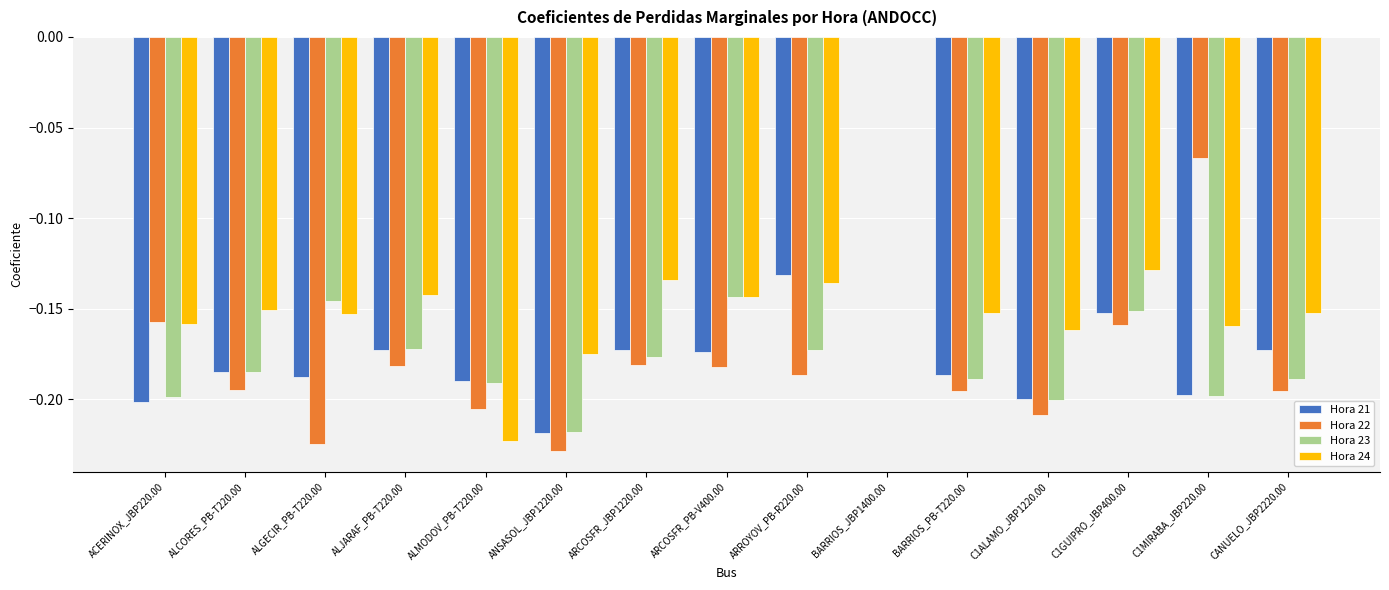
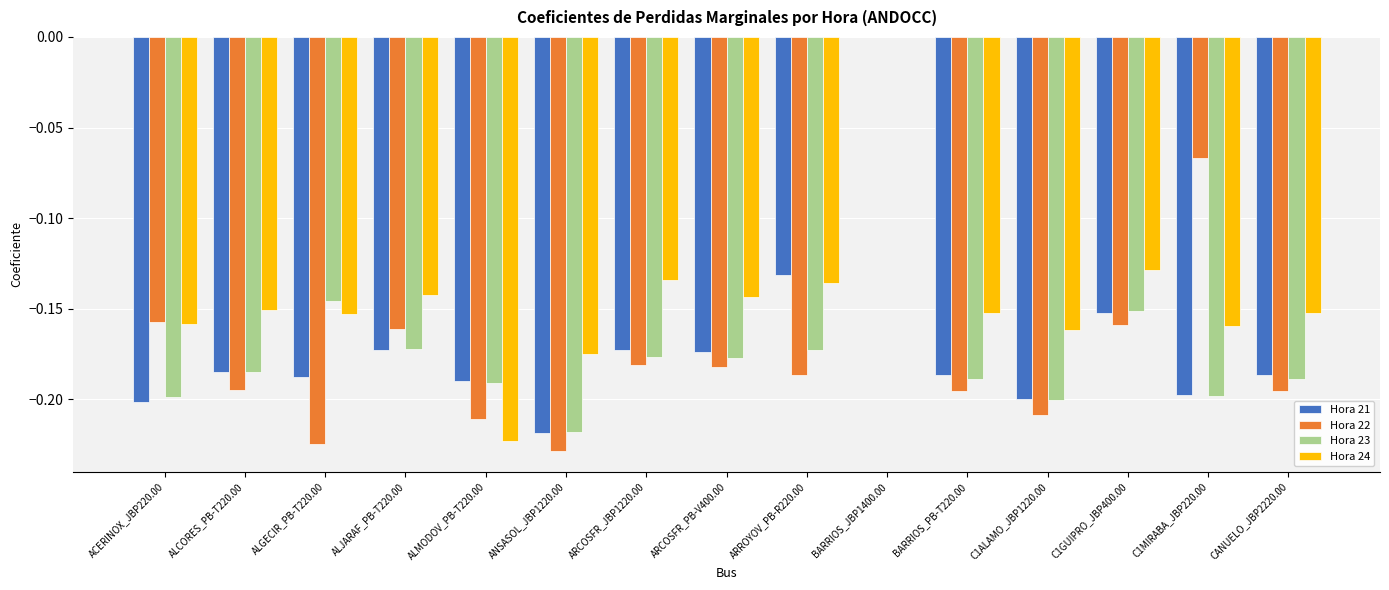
  {
    "Hora 21": {
      "ACERINOX_JBP220.00": -0.201,
      "ALCORES_PB-T220.00": -0.185,
      "ALGECIR_PB-T220.00": -0.188,
      "ALJARAF_PB-T220.00": -0.173,
      "ALMODOV_PB-T220.00": -0.190,
      "ANSASOL_JBP1220.00": -0.219,
      "ARCOSFR_JBP1220.00": -0.173,
      "ARCOSFR_PB-V400.00": -0.174,
      "ARROYOV_PB-R220.00": -0.131,
      "BARRIOS_JBP1400.00": 0.000,
      "BARRIOS_PB-T220.00": -0.187,
      "C1ALAMO_JBP1220.00": -0.200,
      "C1GUIPRO_JBP400.00": -0.152,
      "C1MIRABA_JBP220.00": -0.197,
-     "CANUELO_JBP2220.00": -0.173
+     "CANUELO_JBP2220.00": -0.187
    },
    "Hora 22": {
      "ACERINOX_JBP220.00": -0.157,
      "ALCORES_PB-T220.00": -0.195,
      "ALGECIR_PB-T220.00": -0.224,
-     "ALJARAF_PB-T220.00": -0.182,
-     "ALMODOV_PB-T220.00": -0.205,
+     "ALJARAF_PB-T220.00": -0.161,
+     "ALMODOV_PB-T220.00": -0.211,
      "ANSASOL_JBP1220.00": -0.228,
      "ARCOSFR_JBP1220.00": -0.181,
      "ARCOSFR_PB-V400.00": -0.182,
      "ARROYOV_PB-R220.00": -0.186,
      "BARRIOS_JBP1400.00": 0.000,
      "BARRIOS_PB-T220.00": -0.195,
      "C1ALAMO_JBP1220.00": -0.208,
      "C1GUIPRO_JBP400.00": -0.159,
      "C1MIRABA_JBP220.00": -0.067,
      "CANUELO_JBP2220.00": -0.195
    },
    "Hora 23": {
      "ACERINOX_JBP220.00": -0.198,
      "ALCORES_PB-T220.00": -0.185,
      "ALGECIR_PB-T220.00": -0.146,
      "ALJARAF_PB-T220.00": -0.172,
      "ALMODOV_PB-T220.00": -0.191,
      "ANSASOL_JBP1220.00": -0.218,
      "ARCOSFR_JBP1220.00": -0.177,
-     "ARCOSFR_PB-V400.00": -0.143,
+     "ARCOSFR_PB-V400.00": -0.177,
      "ARROYOV_PB-R220.00": -0.172,
      "BARRIOS_JBP1400.00": 0.000,
      "BARRIOS_PB-T220.00": -0.189,
      "C1ALAMO_JBP1220.00": -0.201,
      "C1GUIPRO_JBP400.00": -0.151,
      "C1MIRABA_JBP220.00": -0.198,
      "CANUELO_JBP2220.00": -0.189
    },
    "Hora 24": {
      "ACERINOX_JBP220.00": -0.159,
      "ALCORES_PB-T220.00": -0.151,
      "ALGECIR_PB-T220.00": -0.153,
      "ALJARAF_PB-T220.00": -0.142,
      "ALMODOV_PB-T220.00": -0.223,
      "ANSASOL_JBP1220.00": -0.175,
      "ARCOSFR_JBP1220.00": -0.134,
      "ARCOSFR_PB-V400.00": -0.144,
      "ARROYOV_PB-R220.00": -0.136,
      "BARRIOS_JBP1400.00": 0.000,
      "BARRIOS_PB-T220.00": -0.152,
      "C1ALAMO_JBP1220.00": -0.162,
      "C1GUIPRO_JBP400.00": -0.128,
      "C1MIRABA_JBP220.00": -0.160,
      "CANUELO_JBP2220.00": -0.152
    }
  }
